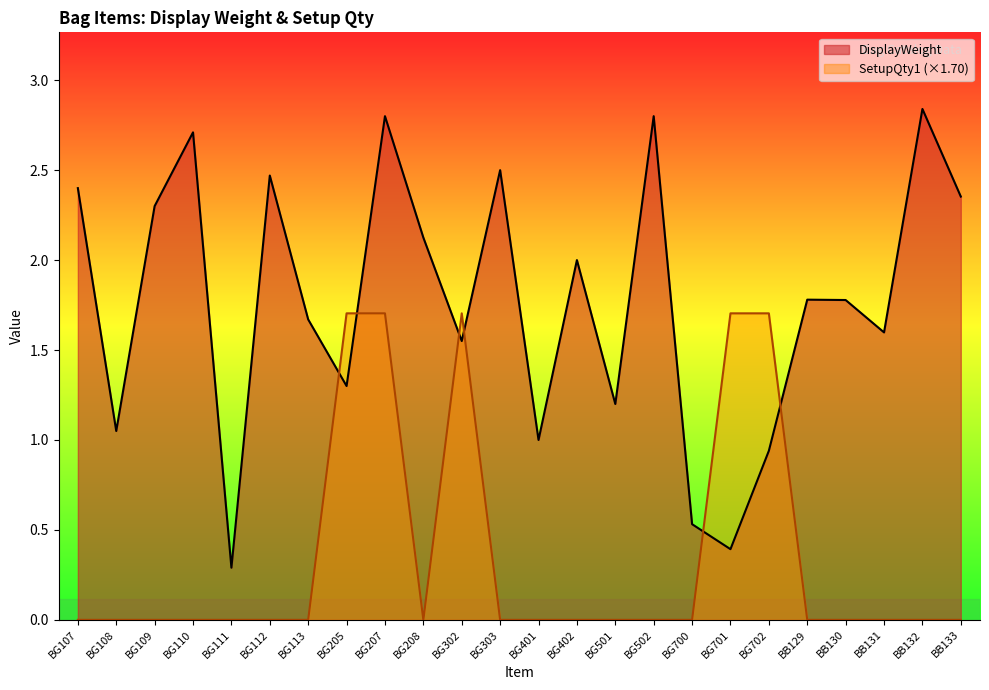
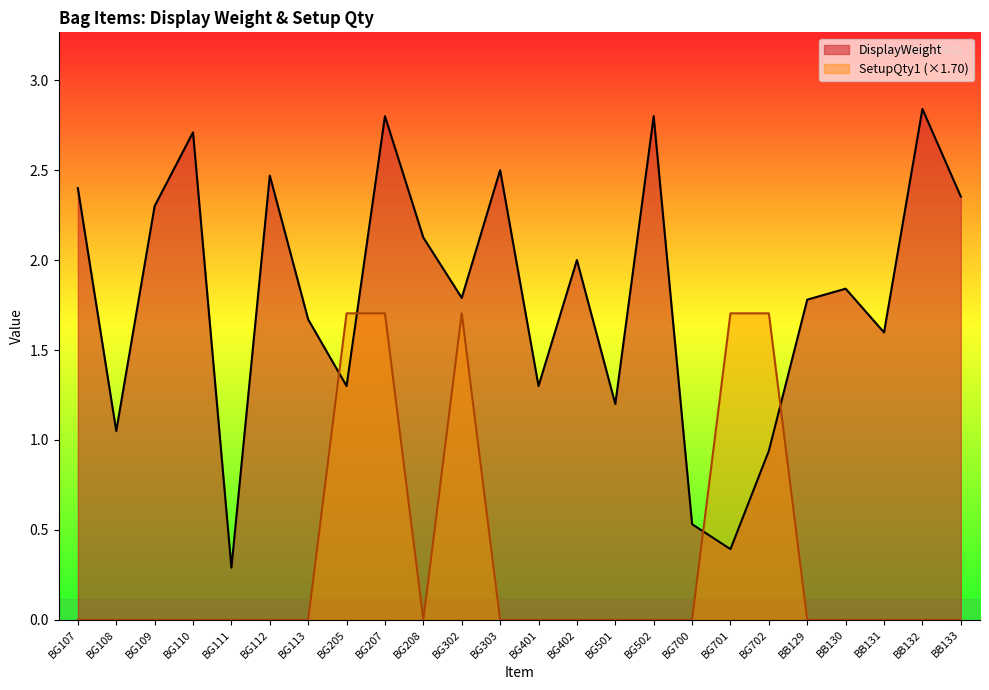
  {
    "DisplayWeight": {
      "BG107": 2.40,
      "BG108": 1.05,
      "BG109": 2.30,
      "BG110": 2.71,
      "BG111": 0.29,
      "BG112": 2.47,
      "BG113": 1.67,
      "BG205": 1.30,
      "BG207": 2.80,
      "BG208": 2.13,
-     "BG302": 1.55,
+     "BG302": 1.79,
      "BG303": 2.50,
-     "BG401": 1.0,
+     "BG401": 1.3,
      "BG402": 2.00,
      "BG501": 1.20,
      "BG502": 2.80,
      "BG700": 0.53,
      "BG701": 0.39,
      "BG702": 0.94,
      "BB129": 1.78,
-     "BB130": 1.78,
+     "BB130": 1.84,
      "BB131": 1.60,
      "BB132": 2.84,
      "BB133": 2.35
    },
    "SetupQty1 (×1.70)": {
      "BG205": 1.70,
      "BG207": 1.70,
      "BG302": 1.70,
      "BG701": 1.70,
      "BG702": 1.70
    }
  }
